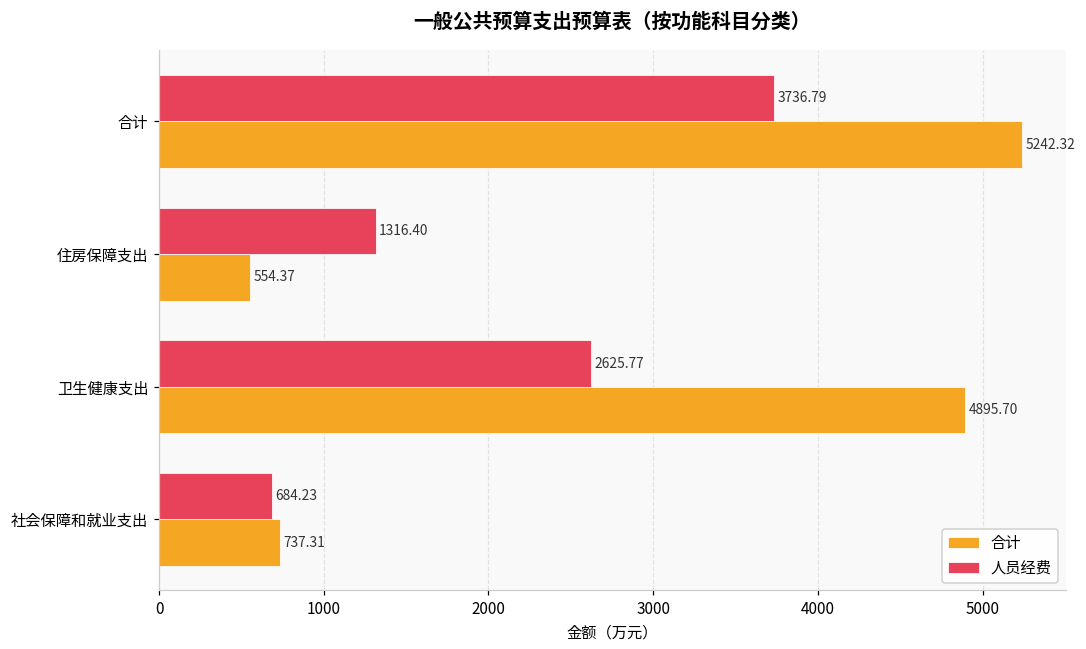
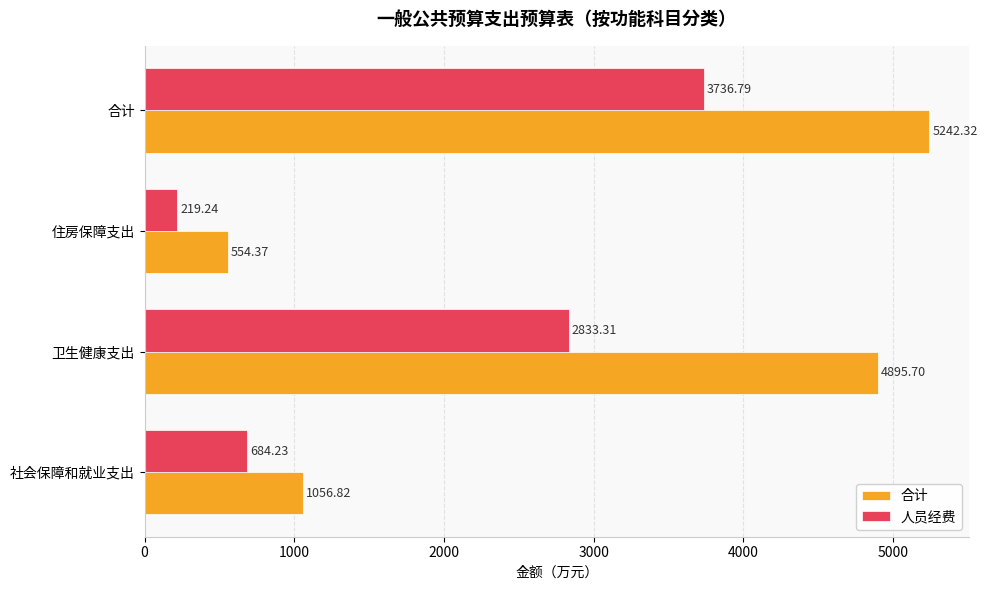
  {
    "合计": {
      "合计": 5242.32,
      "住房保障支出": 554.37,
      "卫生健康支出": 4895.70,
-     "社会保障和就业支出": 737.31
+     "社会保障和就业支出": 1056.82
    },
    "人员经费": {
      "合计": 3736.79,
-     "住房保障支出": 1316.40,
-     "卫生健康支出": 2625.77,
+     "住房保障支出": 219.24,
+     "卫生健康支出": 2833.31,
      "社会保障和就业支出": 684.23
    }
  }
